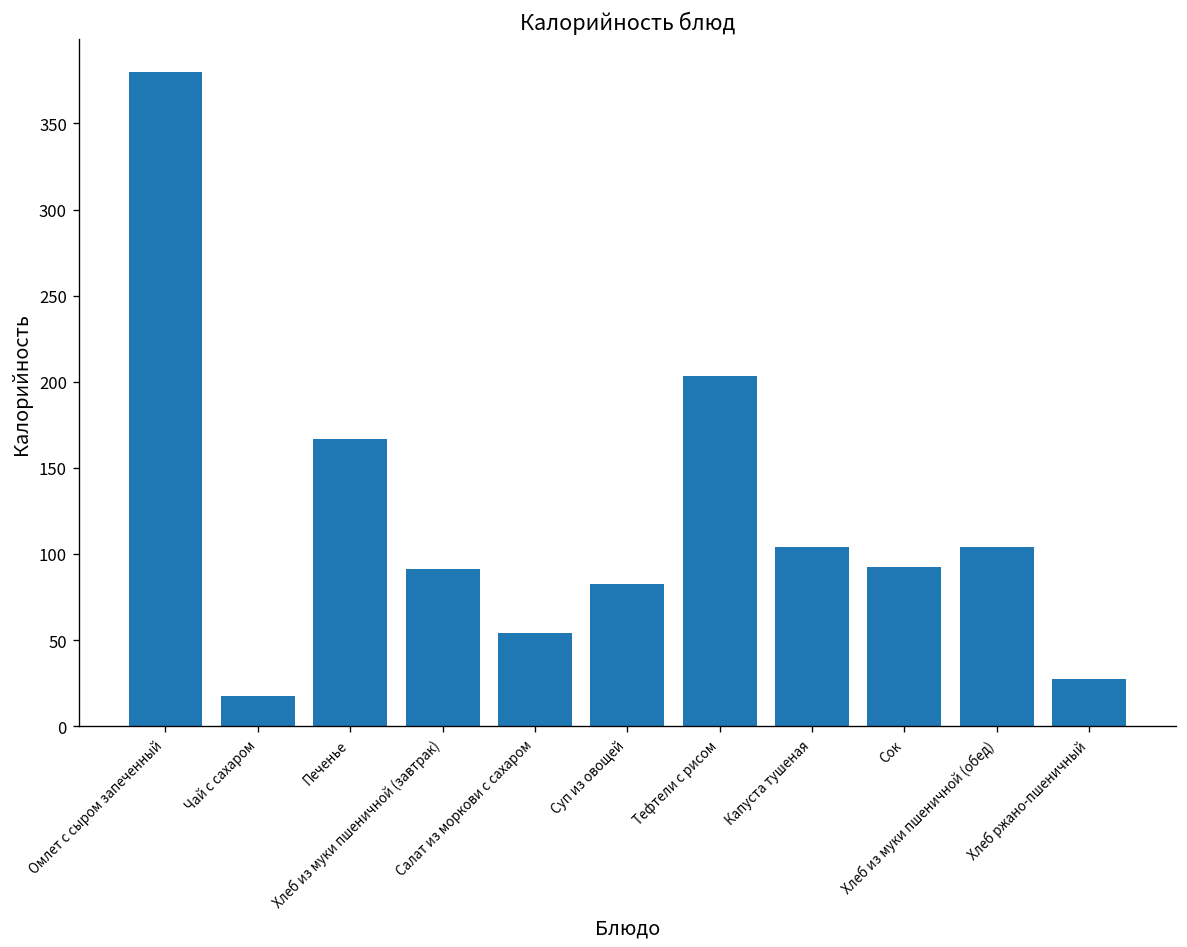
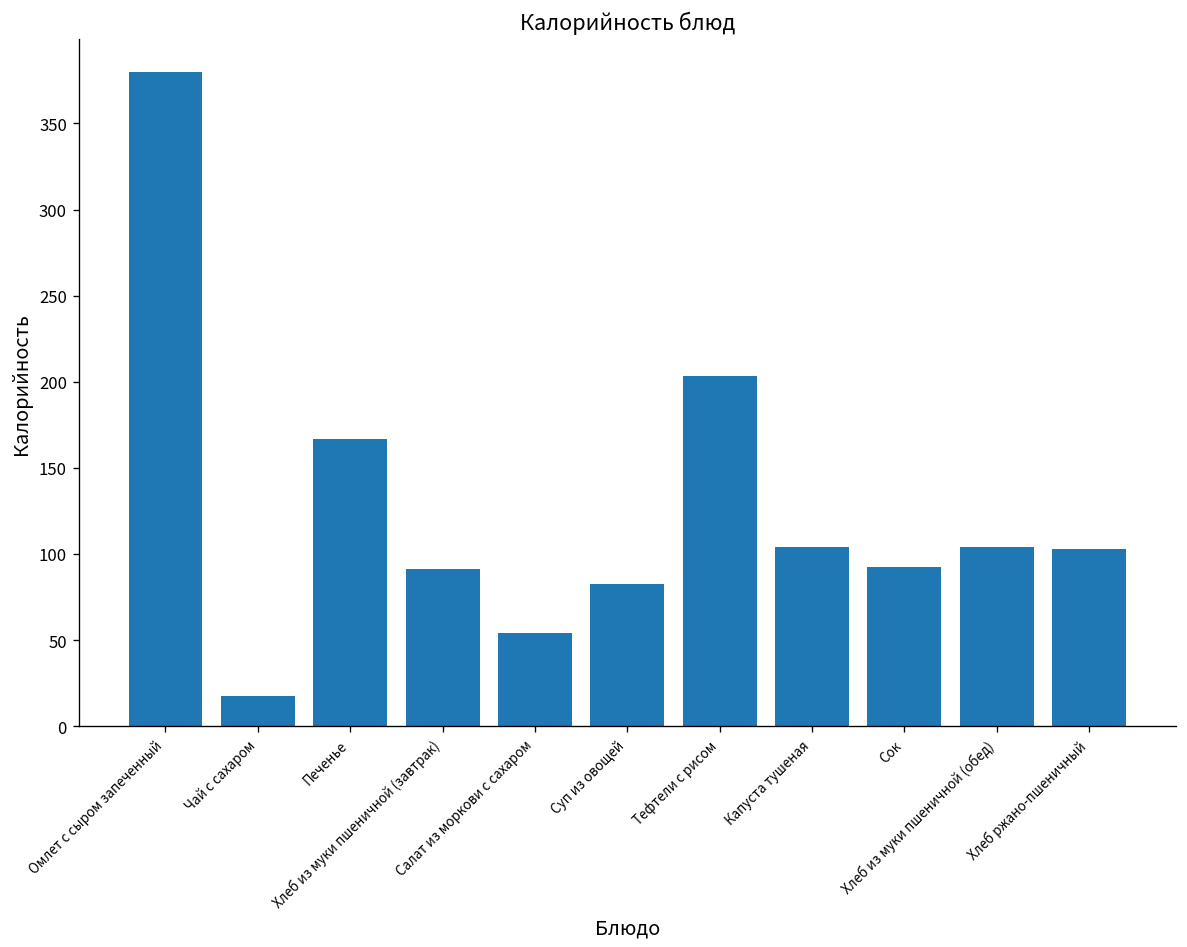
  {
    "Омлет с сыром запеченный": 380,
    "Чай с сахаром": 18,
    "Печенье": 167,
    "Хлеб из муки пшеничной (завтрак)": 91,
    "Салат из моркови с сахаром": 54,
    "Суп из овощей": 83,
    "Тефтели с рисом": 204,
    "Капуста тушеная": 104,
    "Сок": 92,
    "Хлеб из муки пшеничной (обед)": 104,
-   "Хлеб ржано-пшеничный": 27
+   "Хлеб ржано-пшеничный": 103
  }
